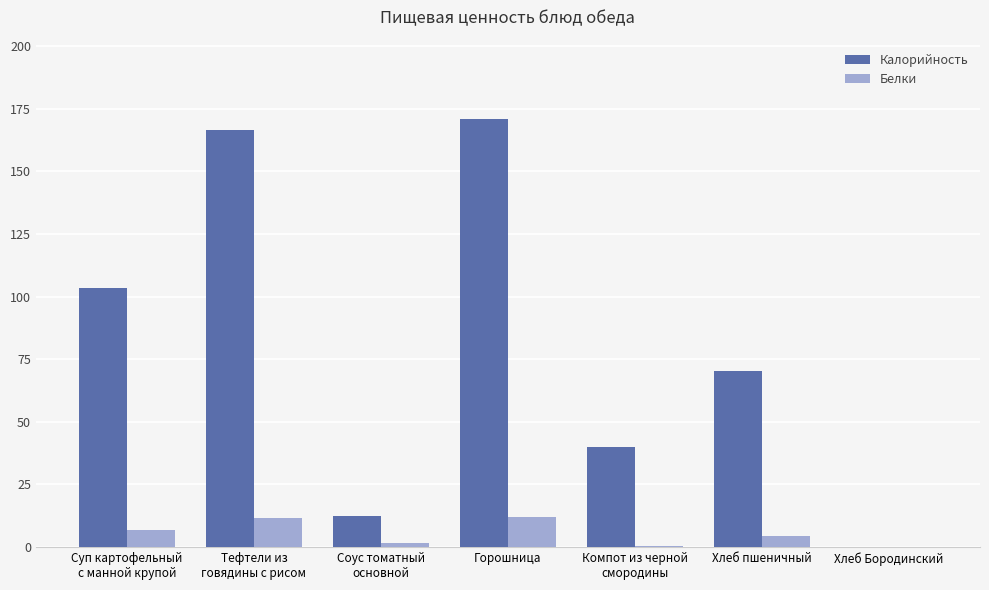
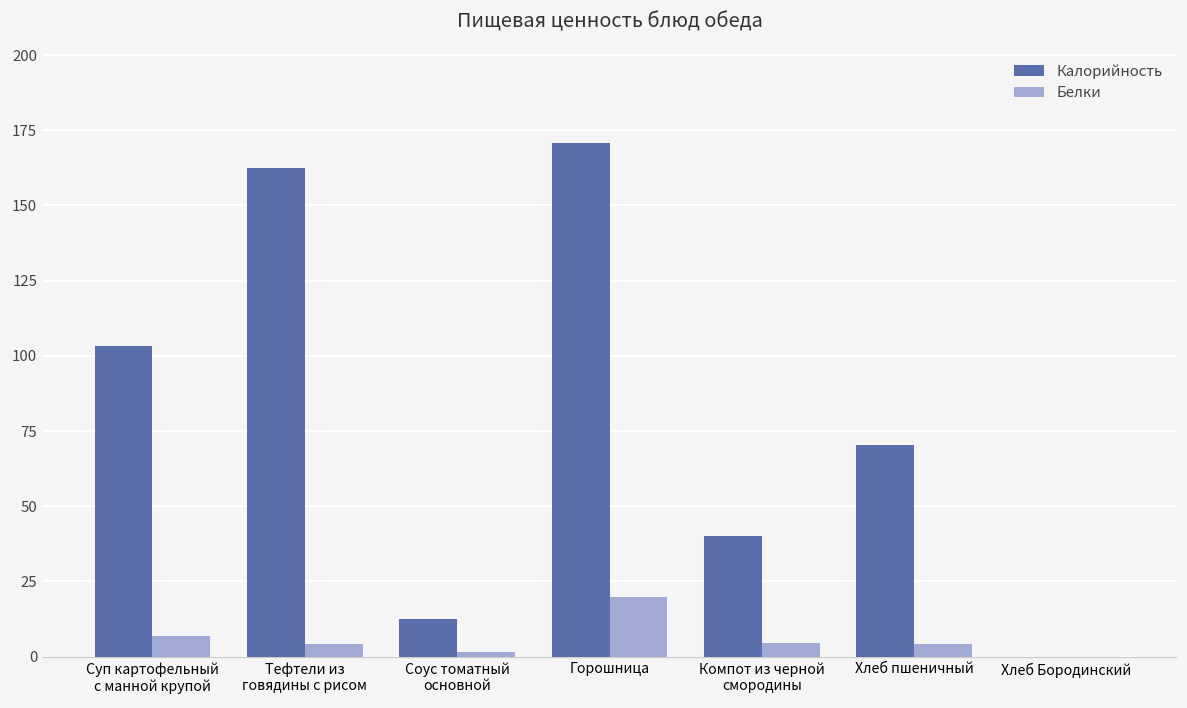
  {
    "Калорийность": {
      "Суп картофельный с манной крупой": 103,
-     "Тефтели из говядины с рисом": 166,
+     "Тефтели из говядины с рисом": 163,
      "Соус томатный основной": 13,
      "Горошница": 171,
      "Компот из черной смородины": 40,
      "Хлеб пшеничный": 70,
      "Хлеб Бородинский": 0
    },
    "Белки": {
      "Суп картофельный с манной крупой": 7,
-     "Тефтели из говядины с рисом": 12,
+     "Тефтели из говядины с рисом": 4,
      "Соус томатный основной": 2,
-     "Горошница": 12,
-     "Компот из черной смородины": 0,
+     "Горошница": 20,
+     "Компот из черной смородины": 5,
      "Хлеб пшеничный": 4,
      "Хлеб Бородинский": 0
    }
  }
